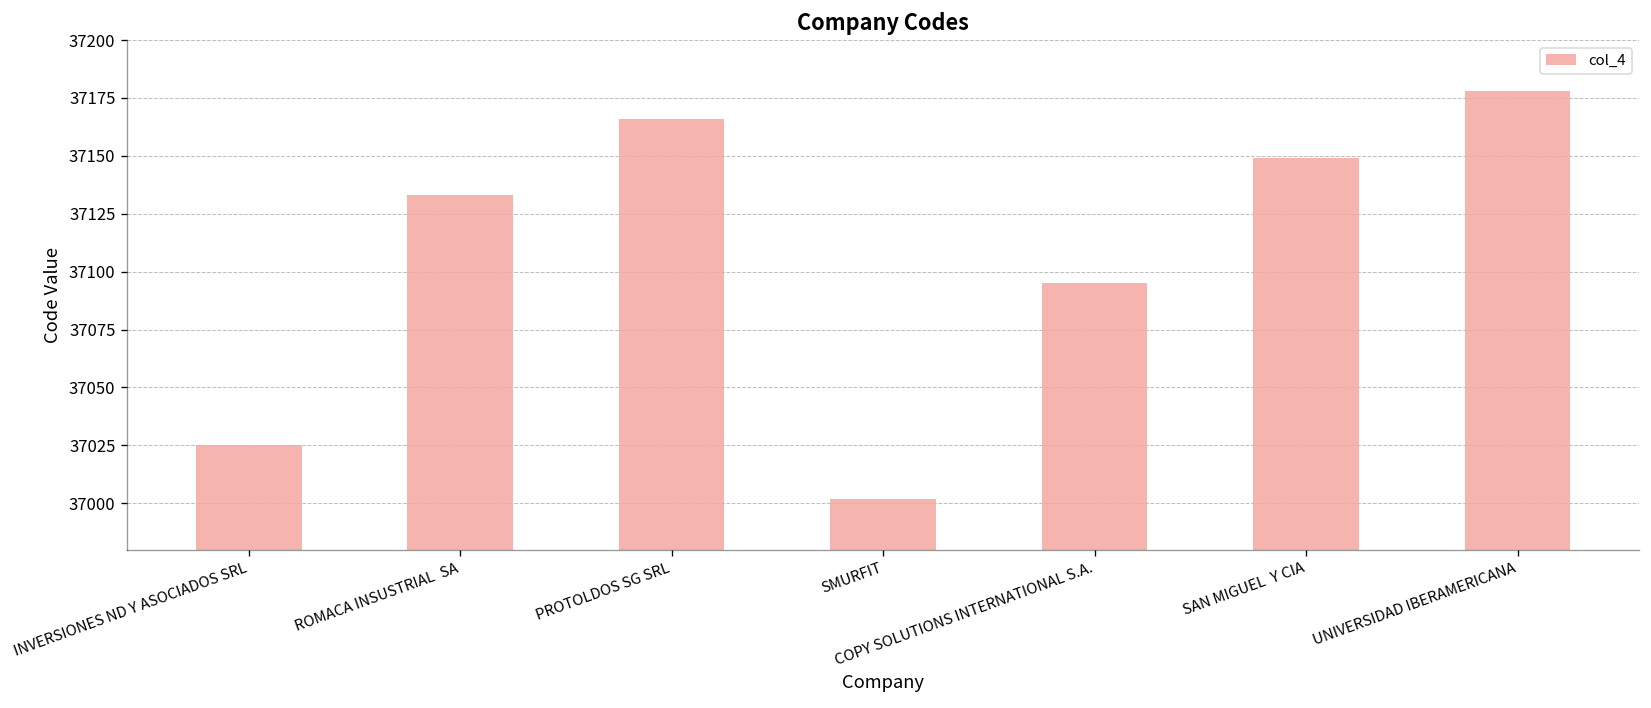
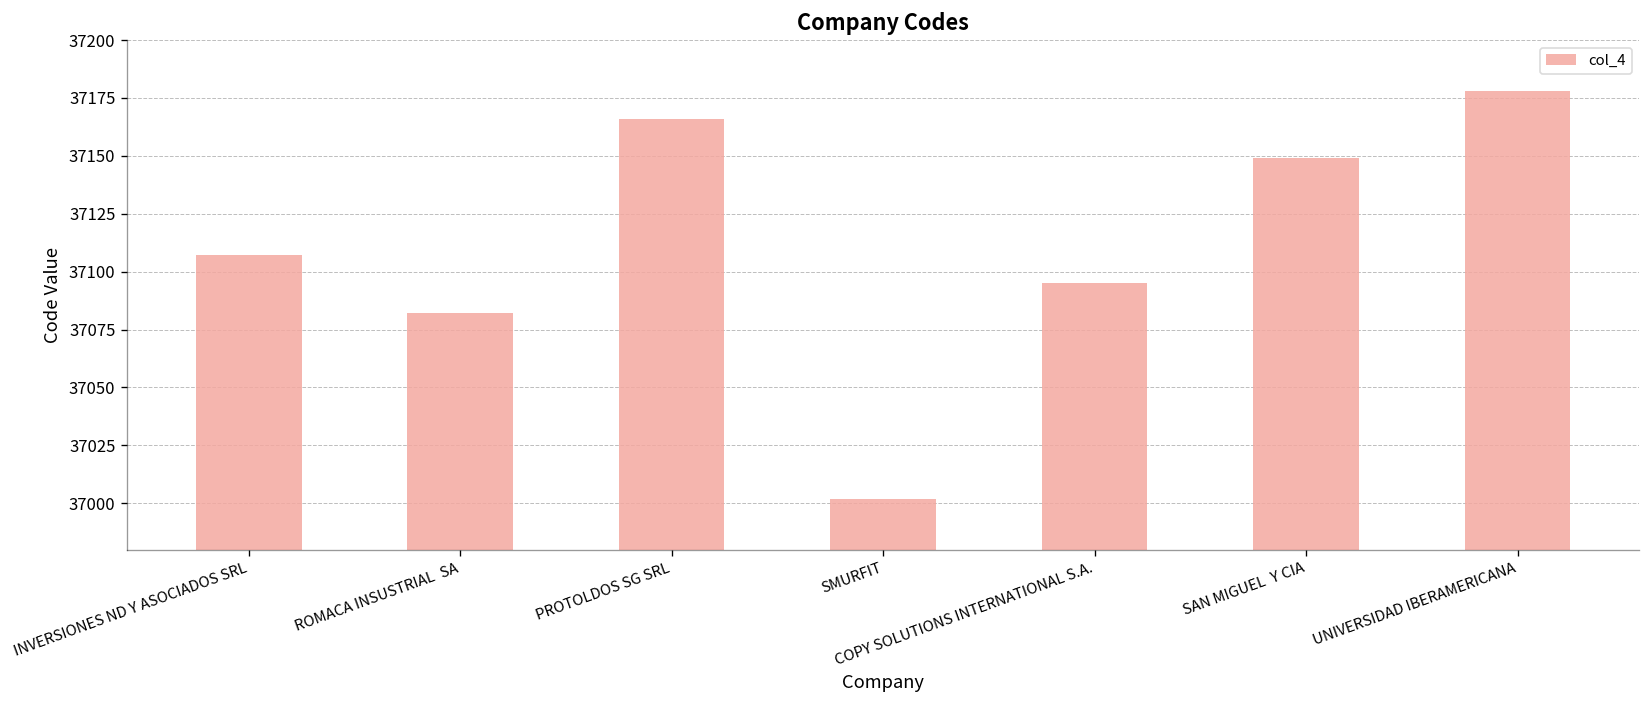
  {
-   "INVERSIONES ND Y ASOCIADOS SRL": 37025,
-   "ROMACA INSUSTRIAL SA": 37133,
+   "INVERSIONES ND Y ASOCIADOS SRL": 37107,
+   "ROMACA INSUSTRIAL SA": 37082,
    "PROTOLDOS SG SRL": 37166,
    "SMURFIT": 37002,
    "COPY SOLUTIONS INTERNATIONAL S.A.": 37095,
    "SAN MIGUEL Y CIA": 37149,
    "UNIVERSIDAD IBERAMERICANA": 37178
  }
